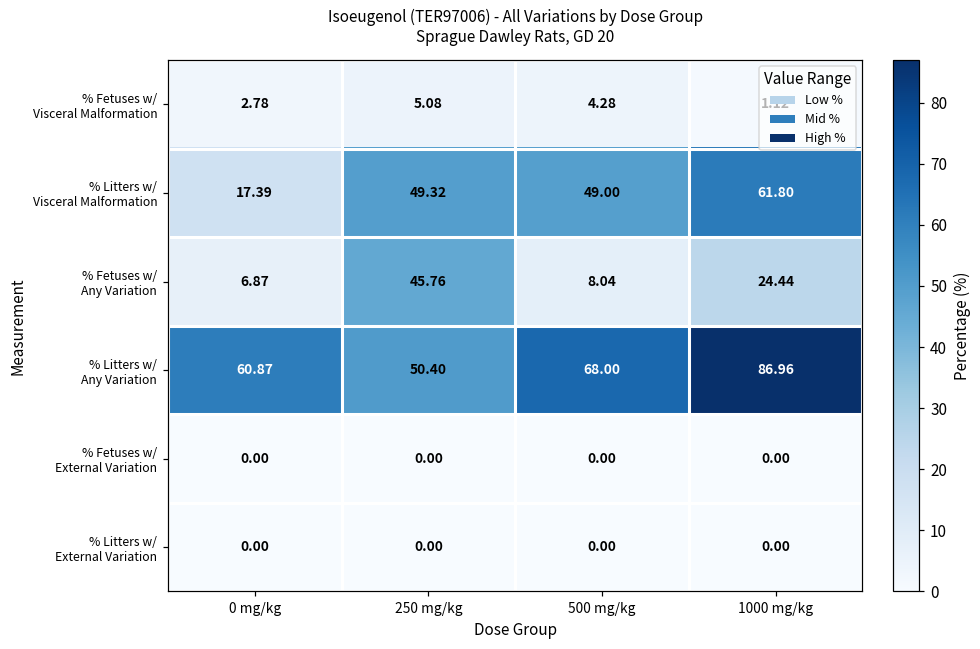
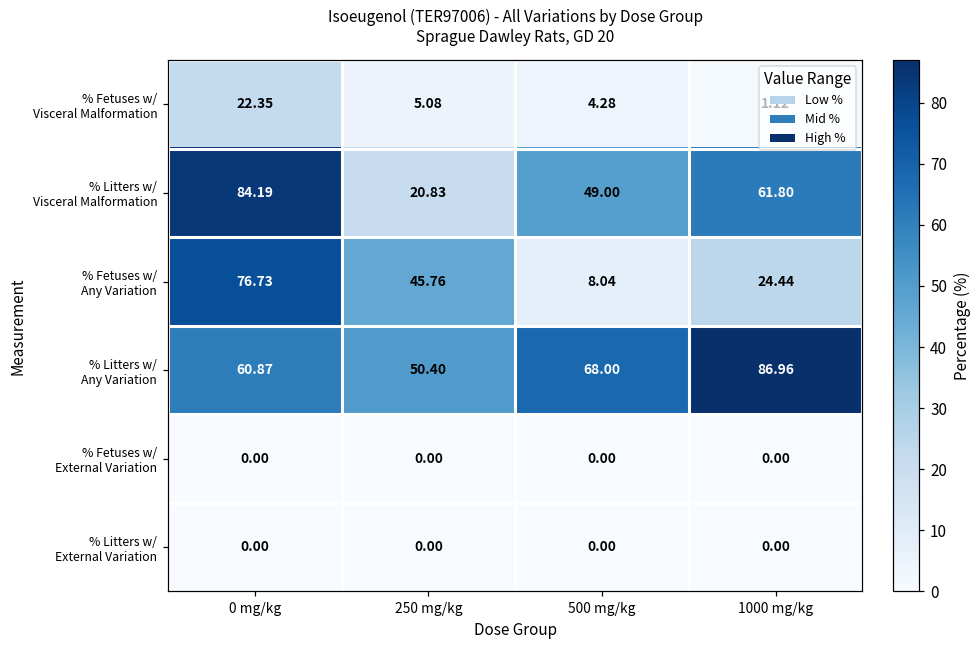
  {
    "% Fetuses w/ Visceral Malformation": {
-     "0 mg/kg": 2.78,
+     "0 mg/kg": 22.35,
      "250 mg/kg": 5.08,
      "500 mg/kg": 4.28
    },
    "% Litters w/ Visceral Malformation": {
-     "0 mg/kg": 17.39,
-     "250 mg/kg": 49.32,
+     "0 mg/kg": 84.19,
+     "250 mg/kg": 20.83,
      "500 mg/kg": 49.00,
      "1000 mg/kg": 61.80
    },
    "% Fetuses w/ Any Variation": {
-     "0 mg/kg": 6.87,
+     "0 mg/kg": 76.73,
      "250 mg/kg": 45.76,
      "500 mg/kg": 8.04,
      "1000 mg/kg": 24.44
    },
    "% Litters w/ Any Variation": {
      "0 mg/kg": 60.87,
      "250 mg/kg": 50.40,
      "500 mg/kg": 68.00,
      "1000 mg/kg": 86.96
    },
    "% Fetuses w/ External Variation": {
      "0 mg/kg": 0.00,
      "250 mg/kg": 0.00,
      "500 mg/kg": 0.00,
      "1000 mg/kg": 0.00
    },
    "% Litters w/ External Variation": {
      "0 mg/kg": 0.00,
      "250 mg/kg": 0.00,
      "500 mg/kg": 0.00,
      "1000 mg/kg": 0.00
    }
  }
